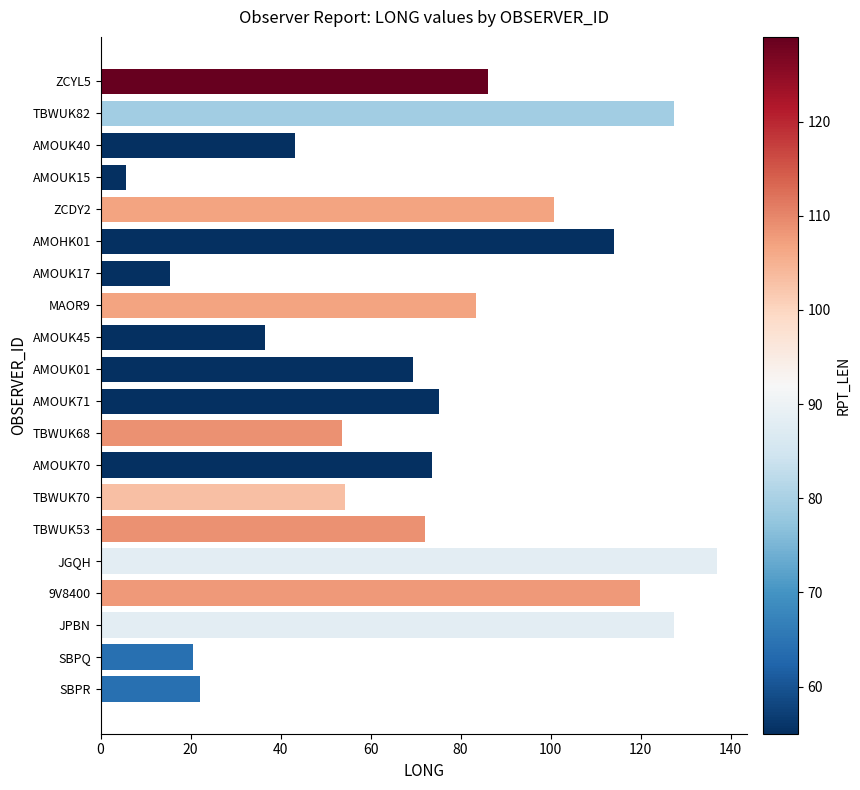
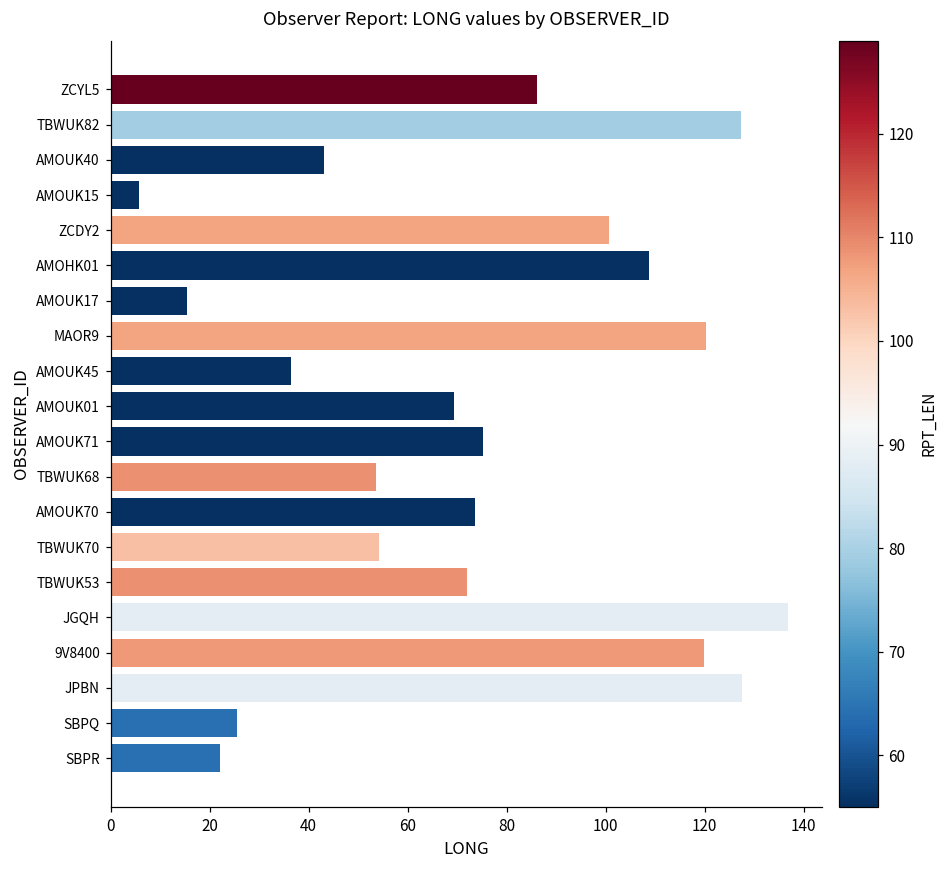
  {
    "ZCYL5": 86,
    "TBWUK82": 127,
    "AMOUK40": 43,
    "AMOUK15": 6,
    "ZCDY2": 101,
-   "AMOHK01": 114,
+   "AMOHK01": 109,
    "AMOUK17": 15,
-   "MAOR9": 83,
+   "MAOR9": 120,
    "AMOUK45": 37,
    "AMOUK01": 69,
    "AMOUK71": 75,
    "TBWUK68": 54,
    "AMOUK70": 74,
    "TBWUK70": 54,
    "TBWUK53": 72,
    "JGQH": 137,
    "9V8400": 120,
    "JPBN": 128,
-   "SBPQ": 21,
+   "SBPQ": 26,
    "SBPR": 22
  }
